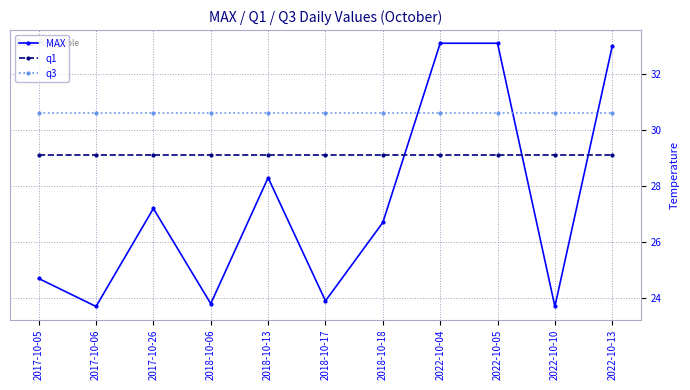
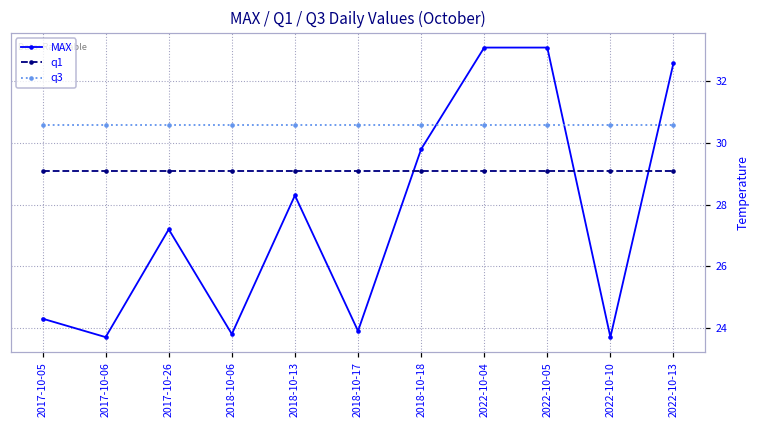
  {
    "MAX": {
-     "2017-10-05": 24.7,
+     "2017-10-05": 24.3,
      "2017-10-06": 23.7,
      "2017-10-26": 27.2,
      "2018-10-06": 23.8,
      "2018-10-13": 28.3,
      "2018-10-17": 23.9,
-     "2018-10-18": 26.7,
+     "2018-10-18": 29.8,
      "2022-10-04": 33.1,
      "2022-10-05": 33.1,
      "2022-10-10": 23.7,
-     "2022-10-13": 33.0
+     "2022-10-13": 32.6
    },
    "q1": {
      "2017-10-05": 29.1,
      "2017-10-06": 29.1,
      "2017-10-26": 29.1,
      "2018-10-06": 29.1,
      "2018-10-13": 29.1,
      "2018-10-17": 29.1,
      "2018-10-18": 29.1,
      "2022-10-04": 29.1,
      "2022-10-05": 29.1,
      "2022-10-10": 29.1,
      "2022-10-13": 29.1
    },
    "q3": {
      "2017-10-05": 30.6,
      "2017-10-06": 30.6,
      "2017-10-26": 30.6,
      "2018-10-06": 30.6,
      "2018-10-13": 30.6,
      "2018-10-17": 30.6,
      "2018-10-18": 30.6,
      "2022-10-04": 30.6,
      "2022-10-05": 30.6,
      "2022-10-10": 30.6,
      "2022-10-13": 30.6
    }
  }
